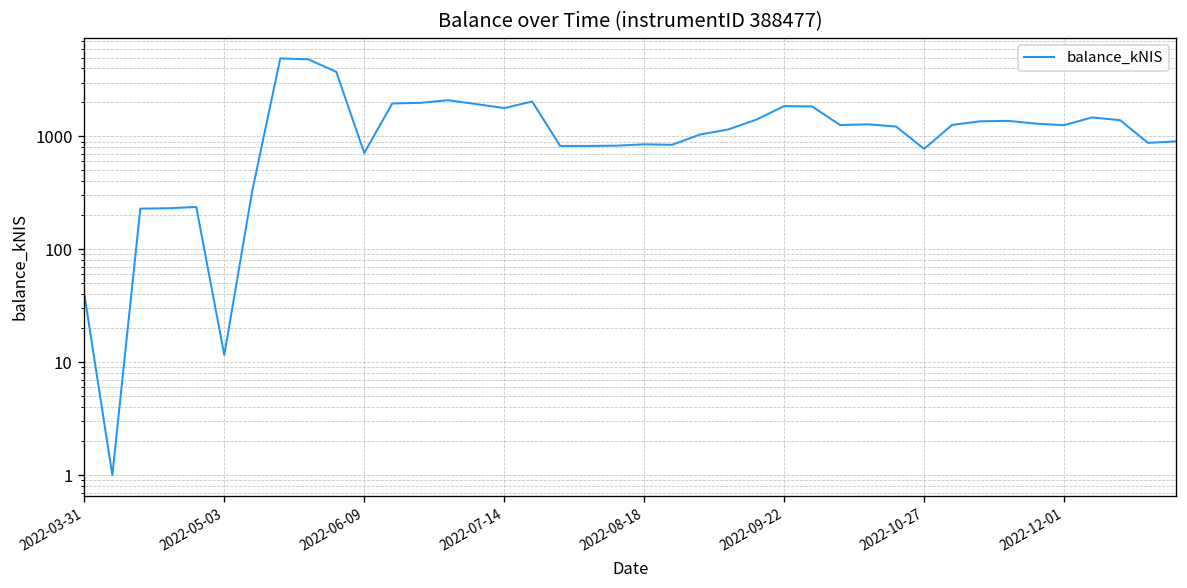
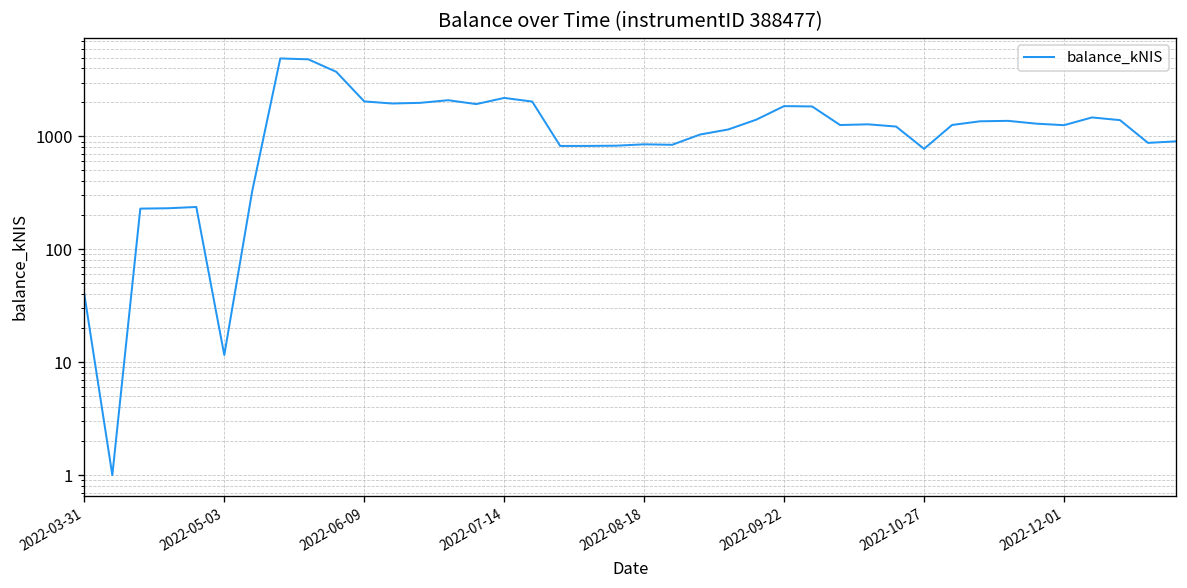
  {
    "2022-03-31": 40,
    "2022-05-03": 12,
-   "2022-06-09": 700,
-   "2022-07-14": 1800,
+   "2022-06-09": 2000,
+   "2022-07-14": 2200,
    "2022-08-18": 900,
    "2022-09-22": 1900,
    "2022-10-27": 800,
    "2022-12-01": 1300
  }
